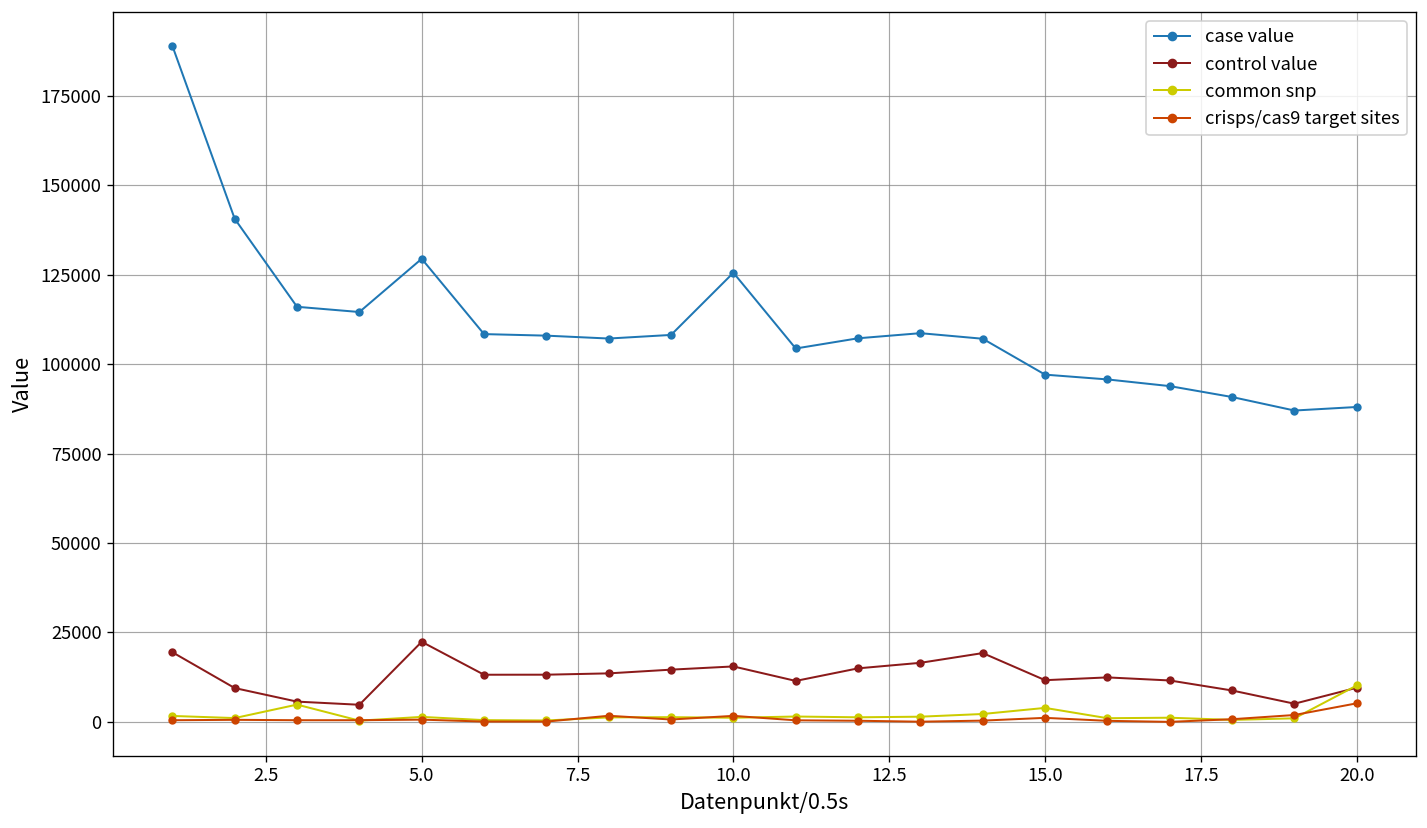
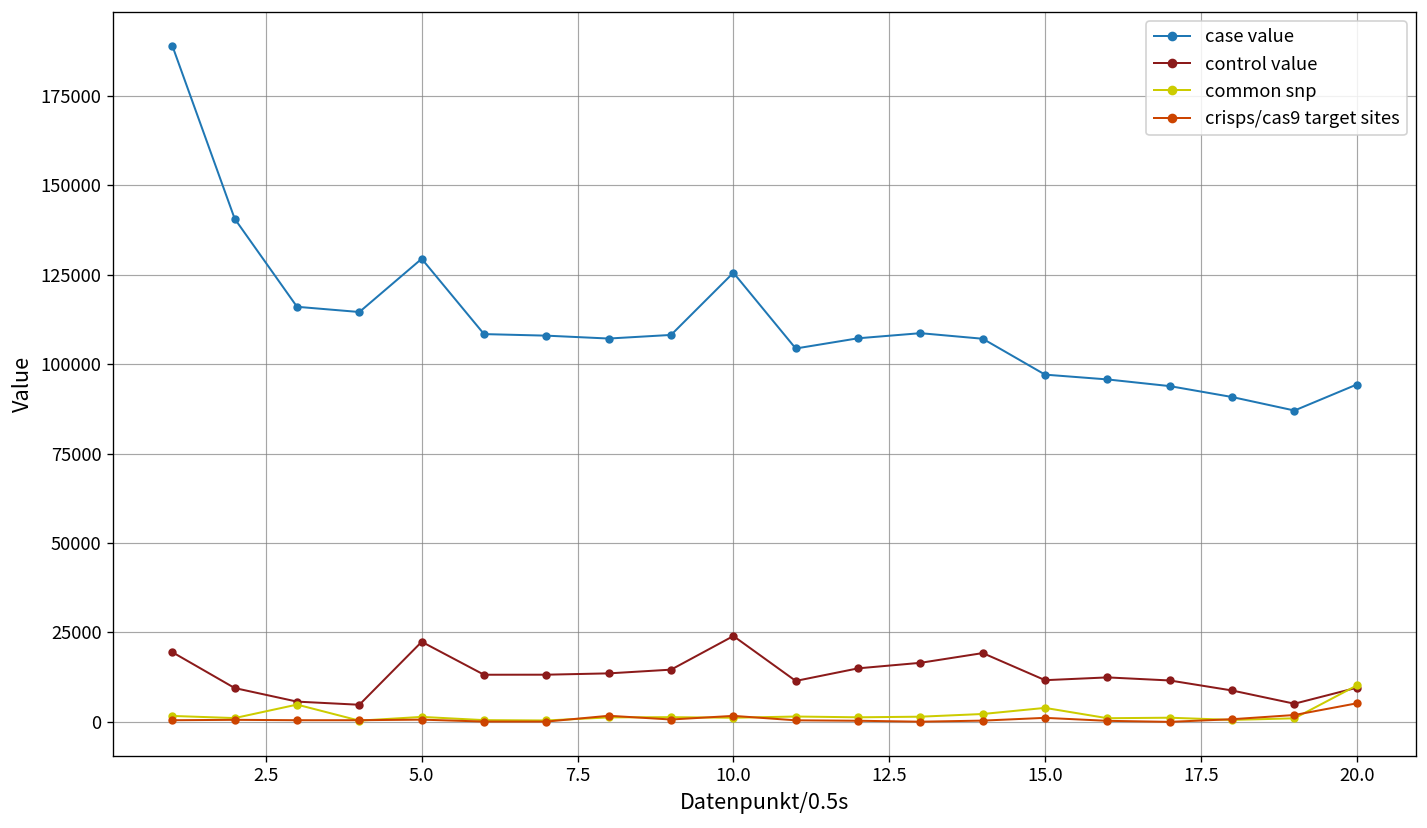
  {
    "case value": {
      "5.0": 129000,
      "10.0": 126000,
      "15.0": 97000,
-     "20.0": 88000
+     "20.0": 94000
    },
    "control value": {
      "5.0": 22000,
-     "10.0": 15000,
+     "10.0": 24000,
      "15.0": 12000
    },
    "common snp": {
      "15.0": 4000
    },
    "crisps/cas9 target sites": {
      "15.0": 1000,
      "20.0": 5000
    }
  }
